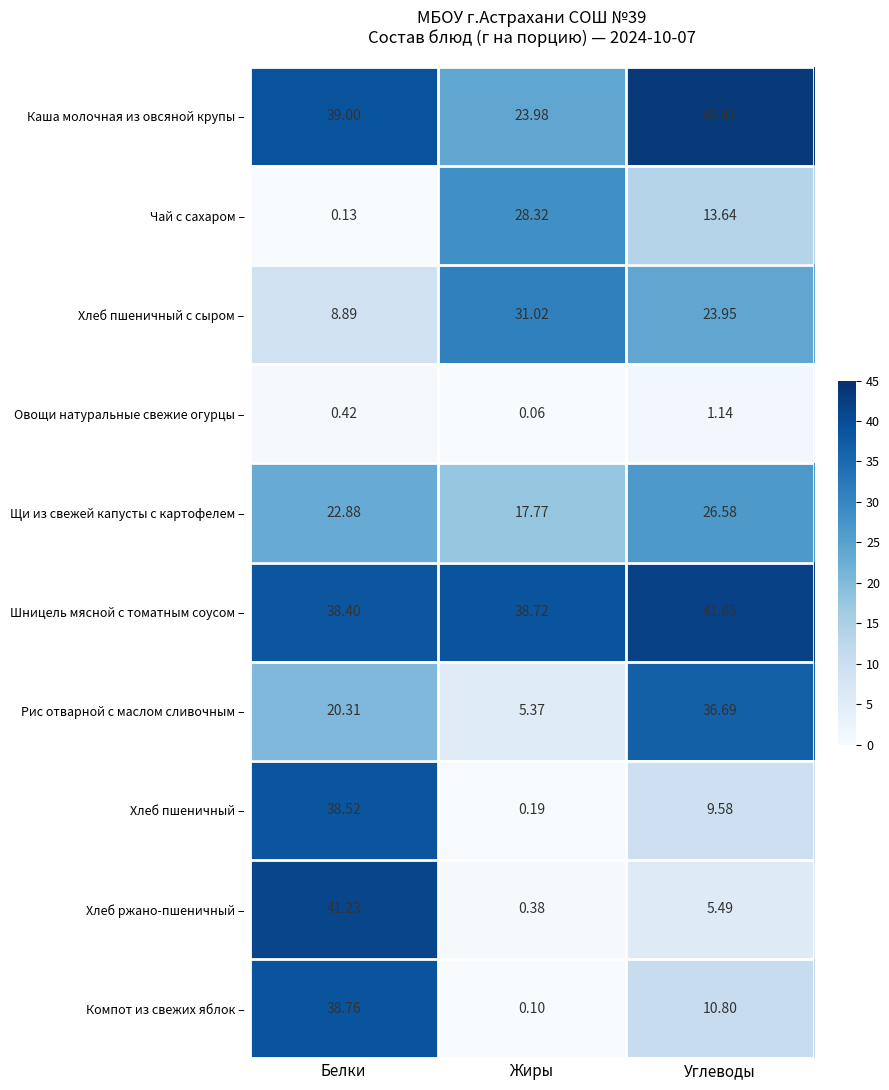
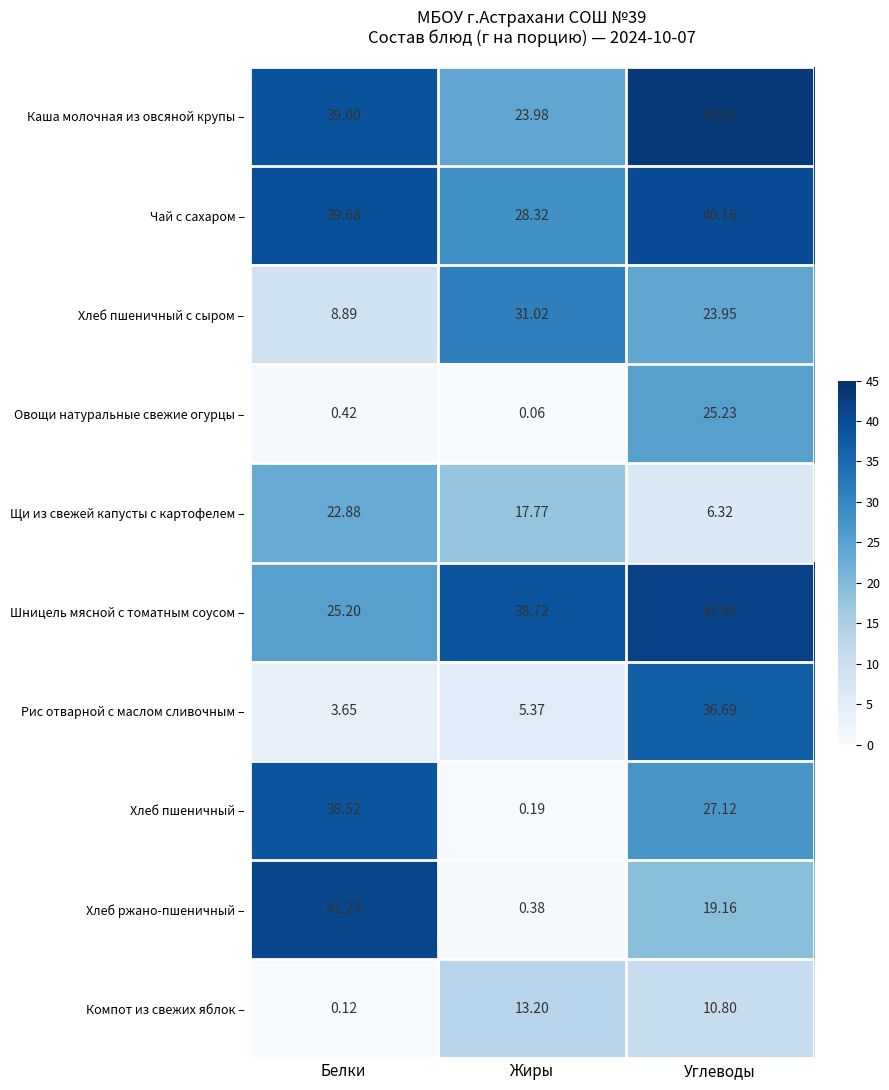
  {
    "Каша молочная из овсяной крупы –": {
      "Белки": 39.00,
      "Жиры": 23.98,
      "Углеводы": 43.41
    },
    "Чай с сахаром –": {
-     "Белки": 0.13,
+     "Белки": 39.68,
      "Жиры": 28.32,
-     "Углеводы": 13.64
+     "Углеводы": 40.16
    },
    "Хлеб пшеничный с сыром –": {
      "Белки": 8.89,
      "Жиры": 31.02,
      "Углеводы": 23.95
    },
    "Овощи натуральные свежие огурцы –": {
      "Белки": 0.42,
      "Жиры": 0.06,
-     "Углеводы": 1.14
+     "Углеводы": 25.23
    },
    "Щи из свежей капусты с картофелем –": {
      "Белки": 22.88,
      "Жиры": 17.77,
-     "Углеводы": 26.58
+     "Углеводы": 6.32
    },
    "Шницель мясной с томатным соусом –": {
-     "Белки": 38.40,
+     "Белки": 25.20,
      "Жиры": 38.72,
      "Углеводы": 41.85
    },
    "Рис отварной с маслом сливочным –": {
-     "Белки": 20.31,
+     "Белки": 3.65,
      "Жиры": 5.37,
      "Углеводы": 36.69
    },
    "Хлеб пшеничный –": {
      "Белки": 38.52,
      "Жиры": 0.19,
-     "Углеводы": 9.58
+     "Углеводы": 27.12
    },
    "Хлеб ржано-пшеничный –": {
      "Белки": 41.23,
      "Жиры": 0.38,
-     "Углеводы": 5.49
+     "Углеводы": 19.16
    },
    "Компот из свежих яблок –": {
-     "Белки": 38.76,
-     "Жиры": 0.10,
+     "Белки": 0.12,
+     "Жиры": 13.20,
      "Углеводы": 10.80
    }
  }
